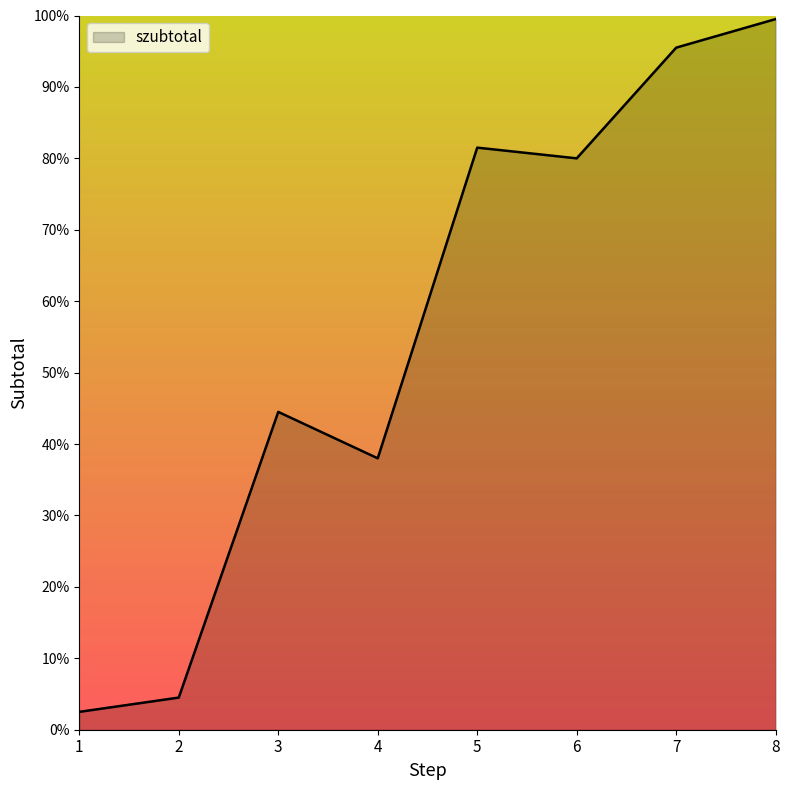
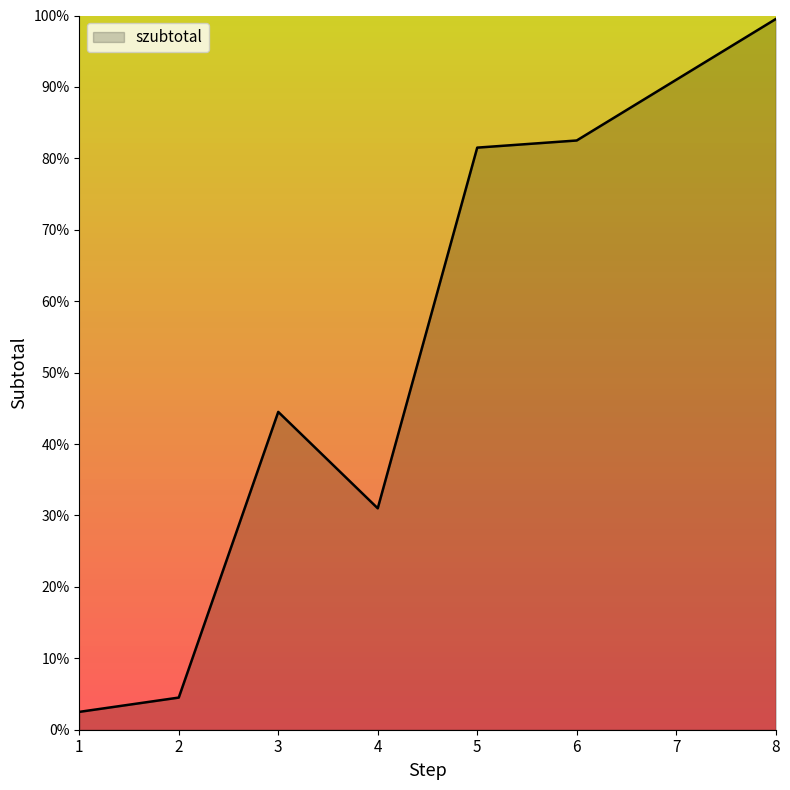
  {
    "1": "3%",
    "2": "5%",
    "3": "45%",
-   "4": "38%",
+   "4": "31%",
    "5": "82%",
-   "6": "80%",
-   "7": "96%",
+   "6": "83%",
+   "7": "91%",
    "8": "100%"
  }
